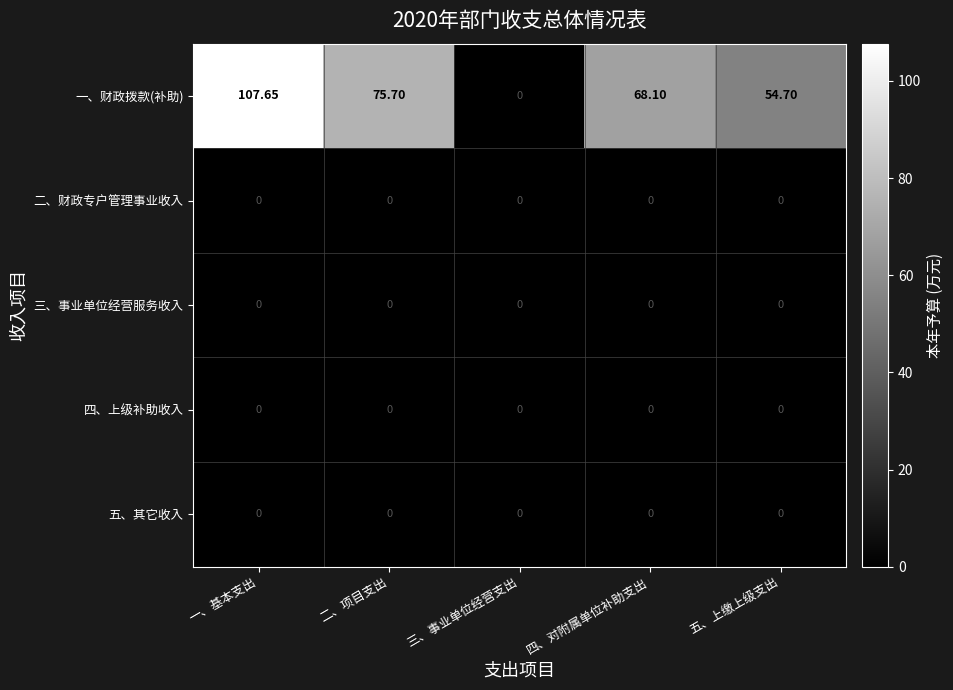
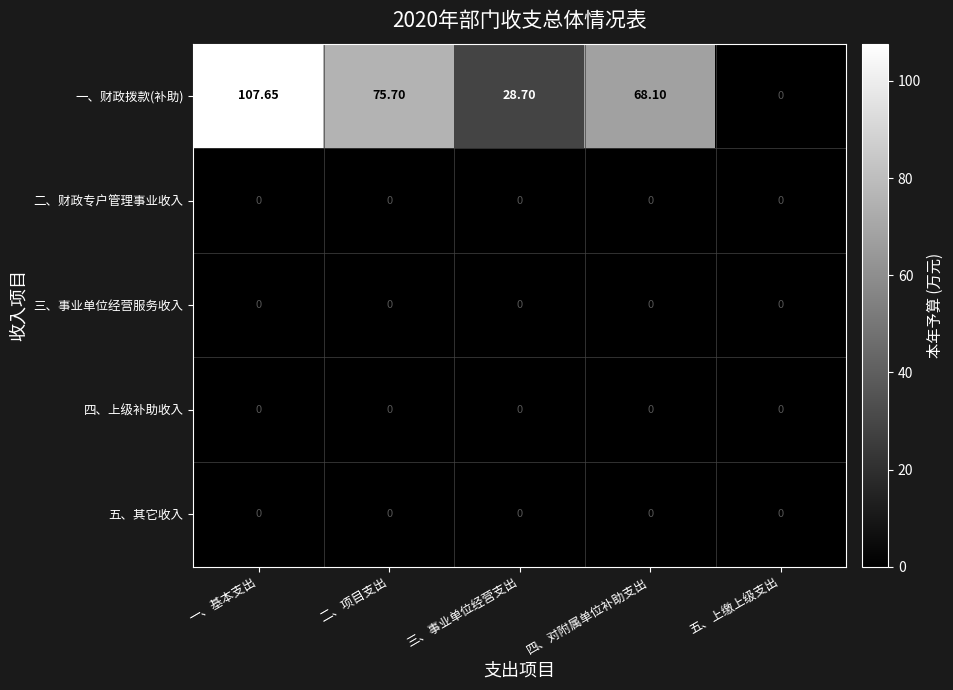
  {
    "一、财政拨款(补助)": {
      "一、基本支出": 107.65,
      "二、项目支出": 75.70,
-     "三、事业单位经营支出": 0,
+     "三、事业单位经营支出": 28.70,
      "四、对附属单位补助支出": 68.10,
-     "五、上缴上级支出": 54.70
+     "五、上缴上级支出": 0
    },
    "二、财政专户管理事业收入": {
      "一、基本支出": 0,
      "二、项目支出": 0,
      "三、事业单位经营支出": 0,
      "四、对附属单位补助支出": 0,
      "五、上缴上级支出": 0
    },
    "三、事业单位经营服务收入": {
      "一、基本支出": 0,
      "二、项目支出": 0,
      "三、事业单位经营支出": 0,
      "四、对附属单位补助支出": 0,
      "五、上缴上级支出": 0
    },
    "四、上级补助收入": {
      "一、基本支出": 0,
      "二、项目支出": 0,
      "三、事业单位经营支出": 0,
      "四、对附属单位补助支出": 0,
      "五、上缴上级支出": 0
    },
    "五、其它收入": {
      "一、基本支出": 0,
      "二、项目支出": 0,
      "三、事业单位经营支出": 0,
      "四、对附属单位补助支出": 0,
      "五、上缴上级支出": 0
    }
  }
